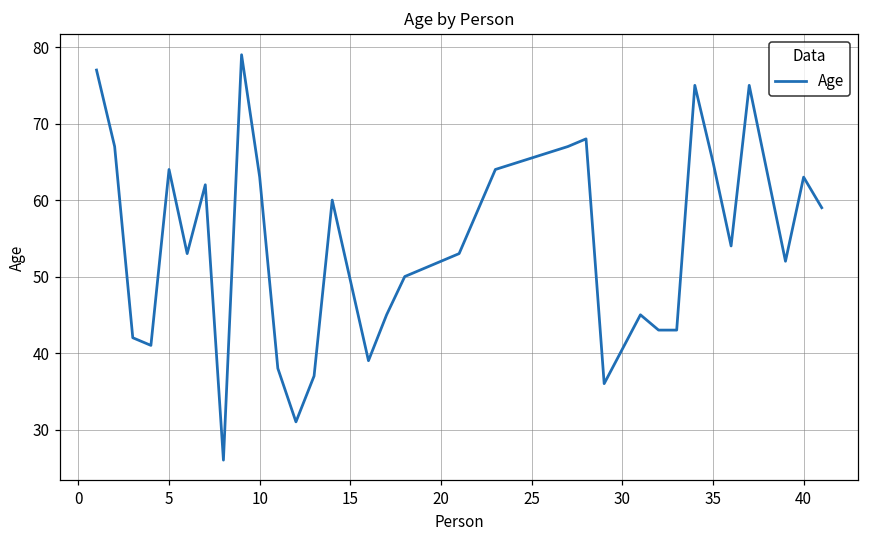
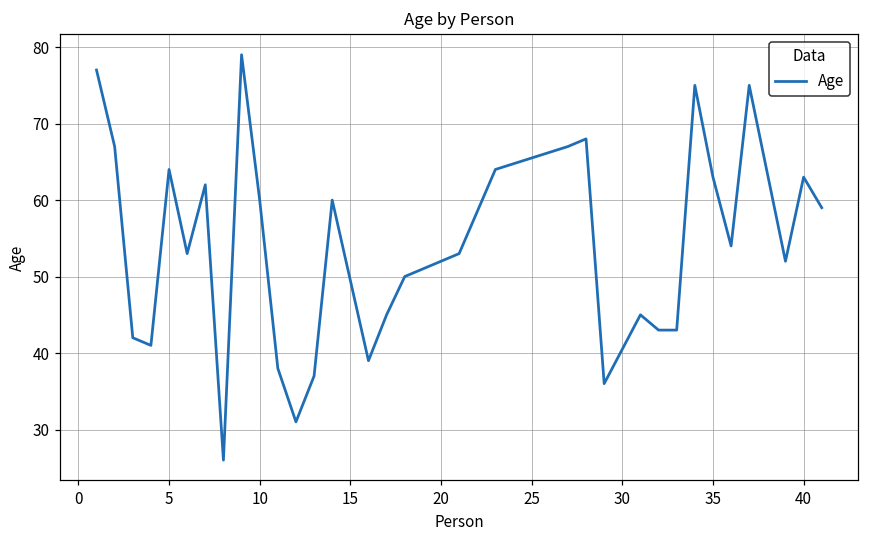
  {
    "5": 64,
-   "10": 63,
+   "10": 60,
    "20": 52,
-   "35": 65,
+   "35": 63,
    "40": 63
  }
